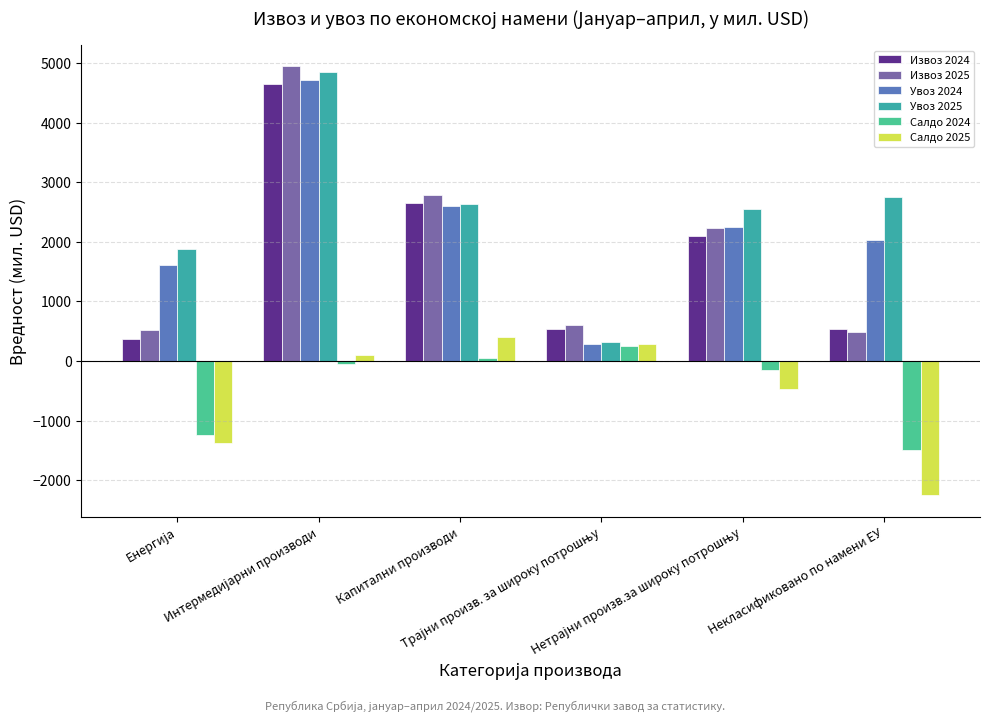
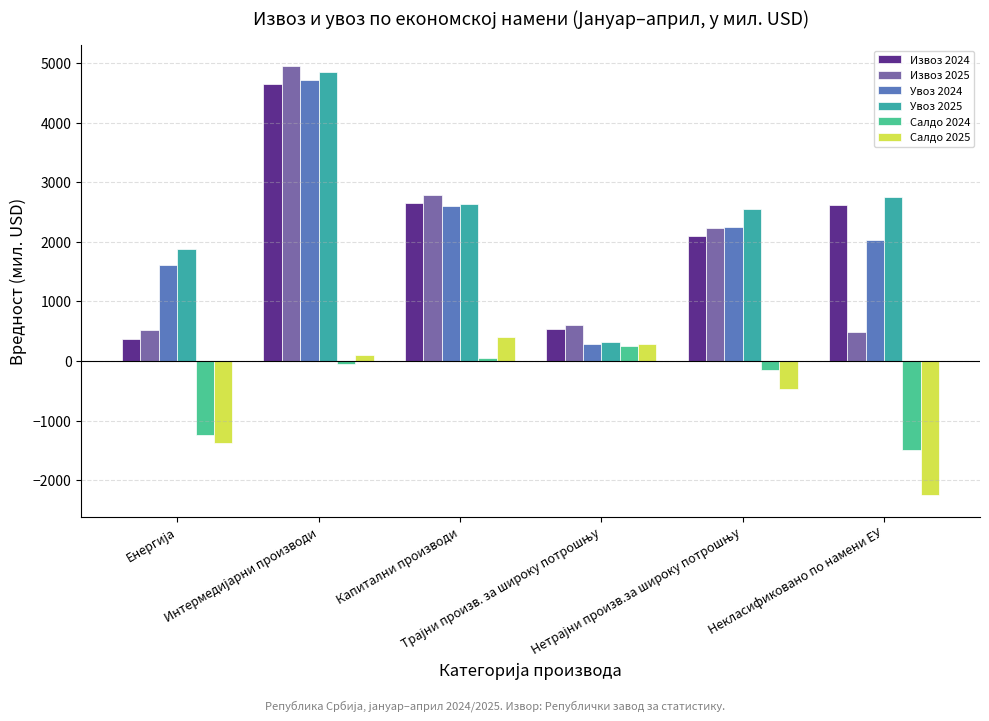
  {
    "Извоз 2024": {
      "Енергија": 400,
      "Интермедијарни производи": 4700,
      "Капитални производи": 2600,
      "Трајни произв. за широку потрошњу": 500,
      "Нетрајни произв.за широку потрошњу": 2100,
-     "Некласификовано по намени ЕУ": 500
+     "Некласификовано по намени ЕУ": 2600
    },
    "Салдо 2025": {
      "Енергија": -1400,
      "Интермедијарни производи": 100,
      "Капитални производи": 400,
      "Трајни произв. за широку потрошњу": 300,
      "Нетрајни произв.за широку потрошњу": -500,
      "Некласификовано по намени ЕУ": -2300
    }
  }
